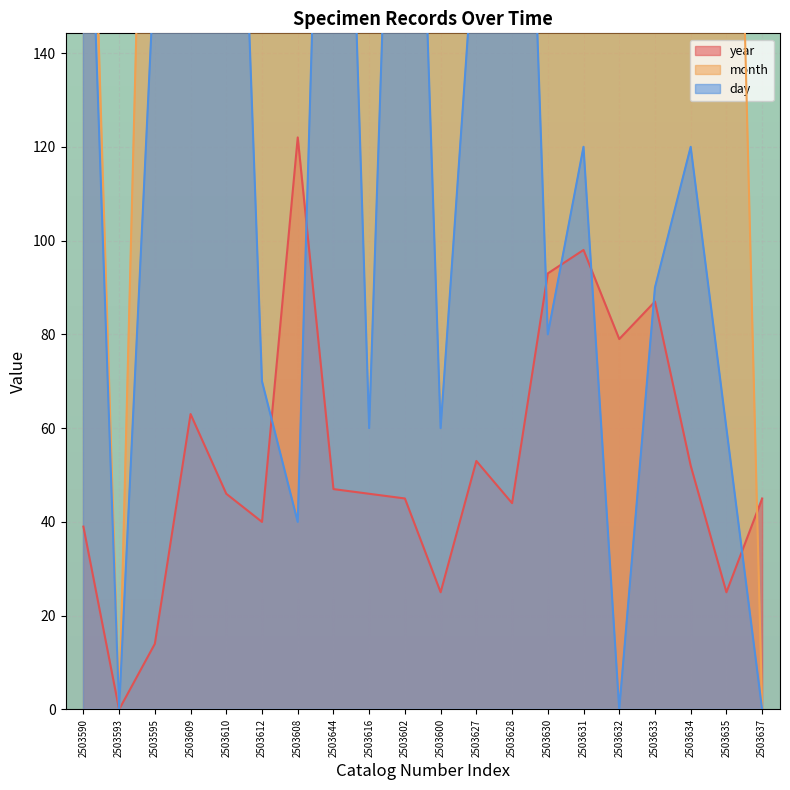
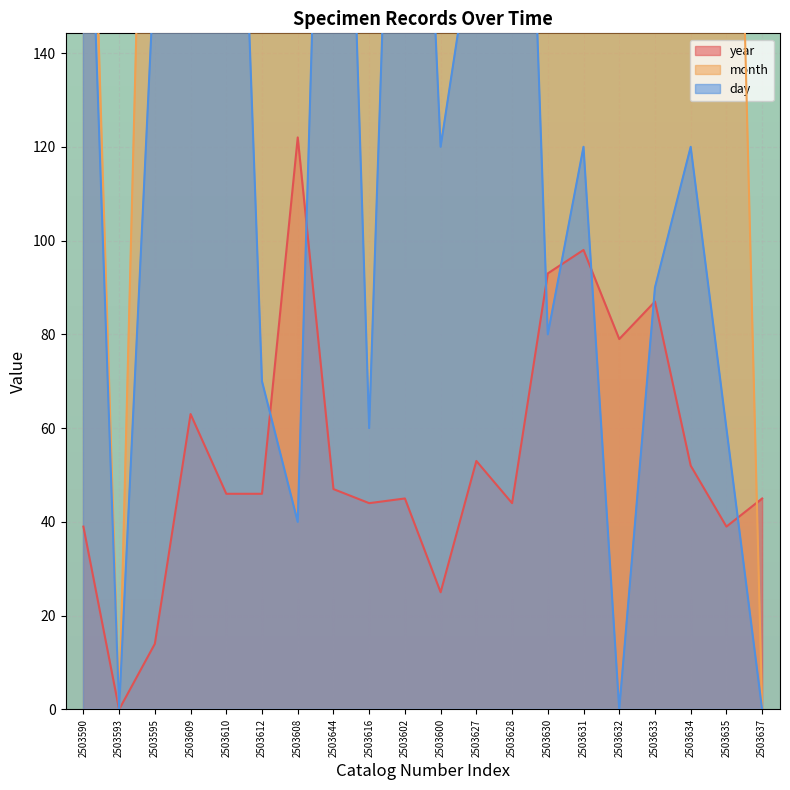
  {
    "year": {
      "2503590": 39,
      "2503595": 14,
      "2503609": 63,
      "2503610": 46,
-     "2503612": 40,
+     "2503612": 46,
      "2503608": 122,
      "2503644": 47,
-     "2503616": 46,
+     "2503616": 44,
      "2503602": 45,
      "2503600": 25,
      "2503627": 53,
      "2503628": 44,
      "2503630": 93,
      "2503631": 98,
      "2503632": 79,
      "2503633": 87,
      "2503634": 52,
-     "2503635": 25,
+     "2503635": 39,
      "2503637": 45
    },
    "day": {
      "2503612": 70,
      "2503608": 40,
      "2503616": 60,
-     "2503600": 60,
+     "2503600": 120,
      "2503630": 80,
      "2503631": 120,
      "2503632": 0,
      "2503633": 90,
      "2503634": 120,
      "2503635": 60
    }
  }
